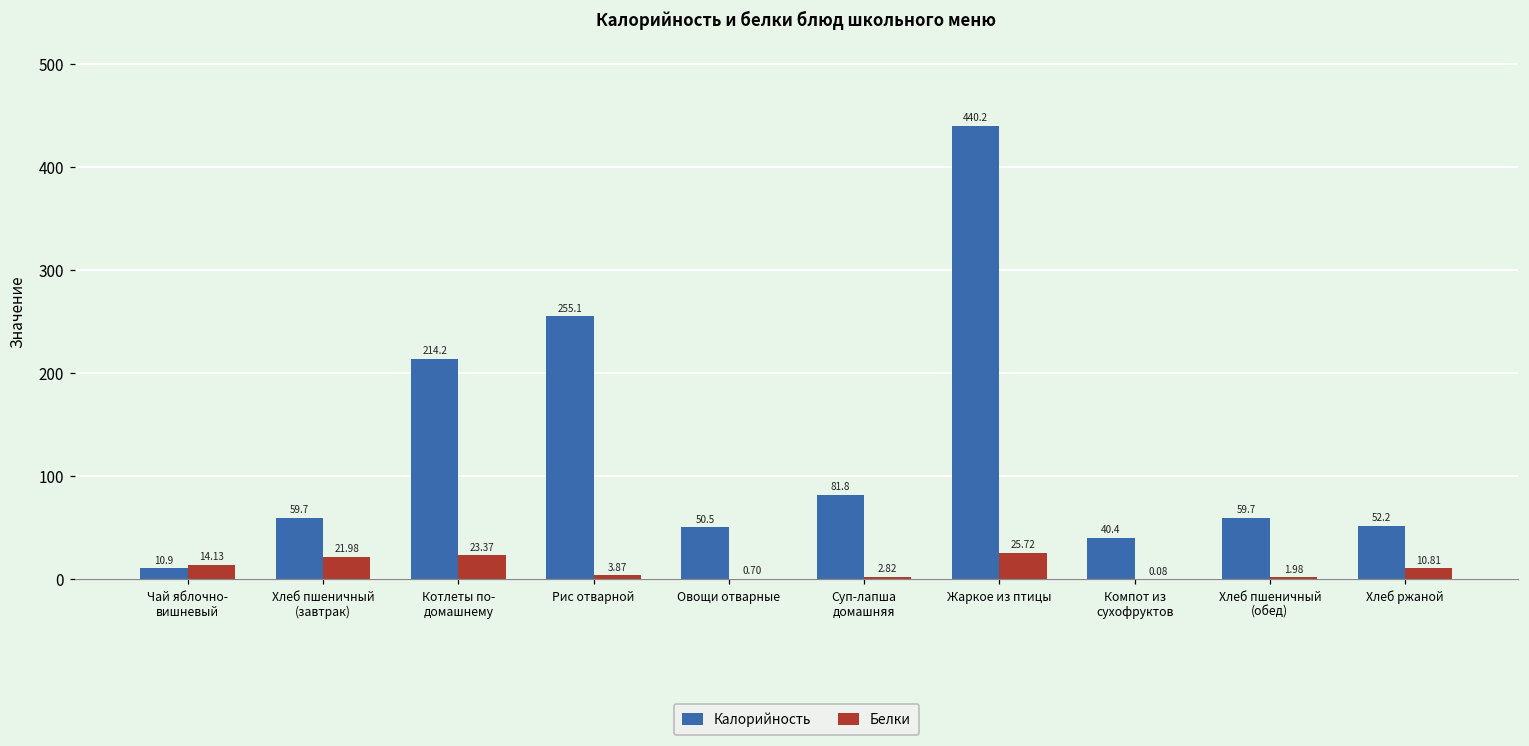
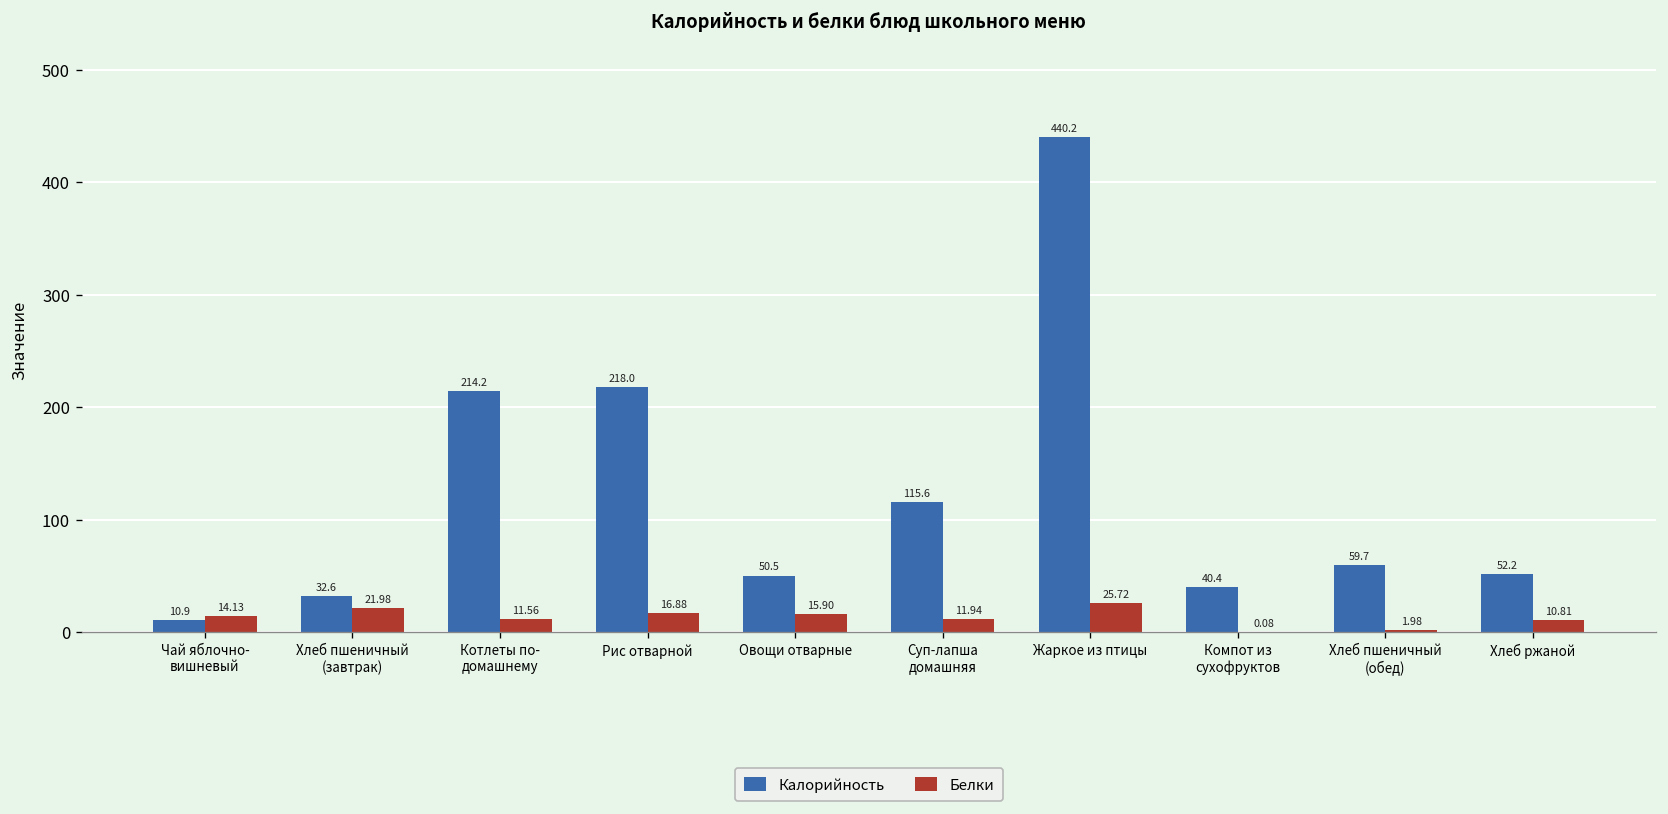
  {
    "Калорийность": {
      "Чай яблочно- вишневый": 10.9,
-     "Хлеб пшеничный (завтрак)": 59.7,
+     "Хлеб пшеничный (завтрак)": 32.6,
      "Котлеты по- домашнему": 214.2,
-     "Рис отварной": 255.1,
+     "Рис отварной": 218.0,
      "Овощи отварные": 50.5,
-     "Суп-лапша домашняя": 81.8,
+     "Суп-лапша домашняя": 115.6,
      "Жаркое из птицы": 440.2,
      "Компот из сухофруктов": 40.4,
      "Хлеб пшеничный (обед)": 59.7,
      "Хлеб ржаной": 52.2
    },
    "Белки": {
      "Чай яблочно- вишневый": 14.13,
      "Хлеб пшеничный (завтрак)": 21.98,
-     "Котлеты по- домашнему": 23.37,
-     "Рис отварной": 3.87,
-     "Овощи отварные": 0.70,
-     "Суп-лапша домашняя": 2.82,
+     "Котлеты по- домашнему": 11.56,
+     "Рис отварной": 16.88,
+     "Овощи отварные": 15.90,
+     "Суп-лапша домашняя": 11.94,
      "Жаркое из птицы": 25.72,
      "Компот из сухофруктов": 0.08,
      "Хлеб пшеничный (обед)": 1.98,
      "Хлеб ржаной": 10.81
    }
  }
